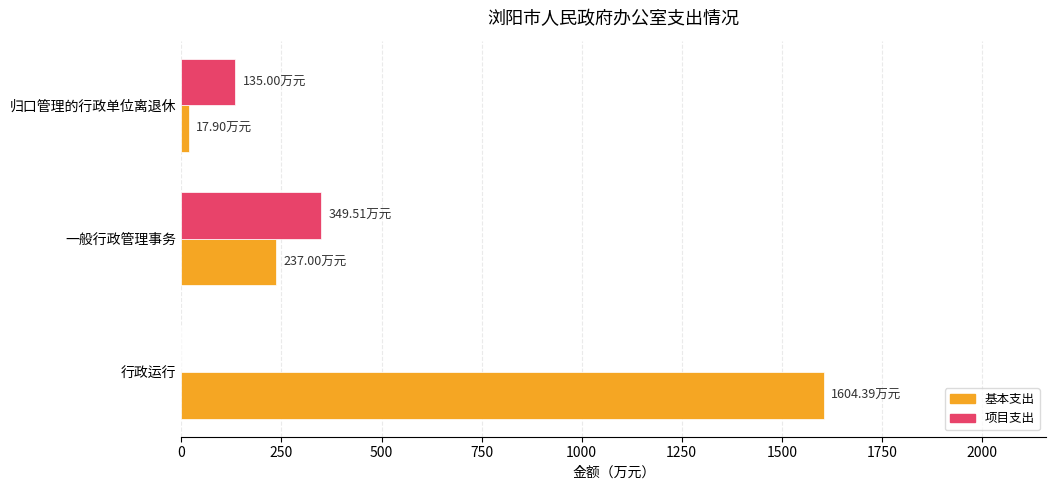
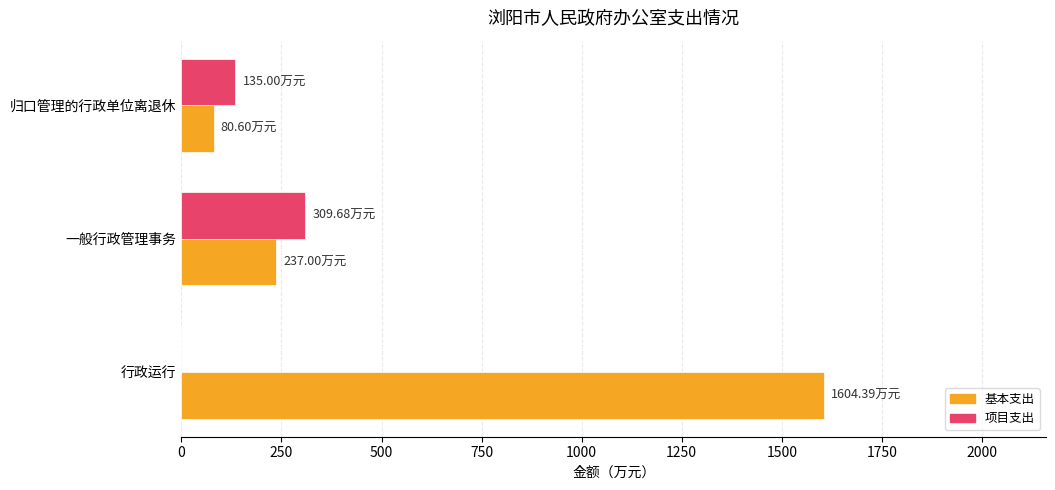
  {
    "基本支出": {
-     "归口管理的行政单位离退休": 17.90,
+     "归口管理的行政单位离退休": 80.60,
      "一般行政管理事务": 237.00,
      "行政运行": 1604.39
    },
    "项目支出": {
      "归口管理的行政单位离退休": 135.00,
-     "一般行政管理事务": 349.51
+     "一般行政管理事务": 309.68
    }
  }
